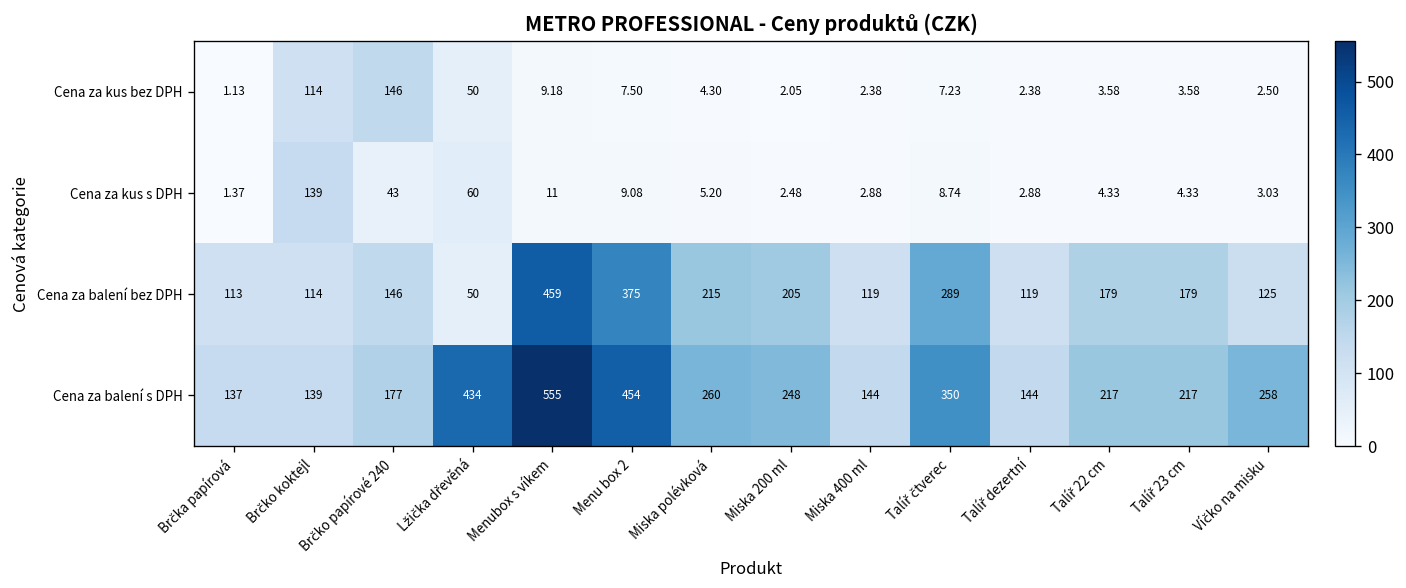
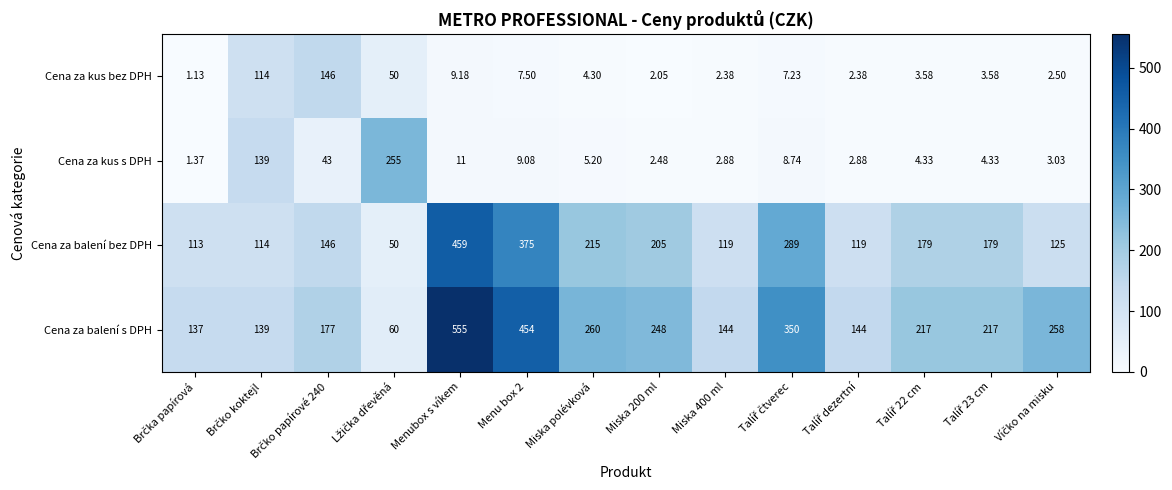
  {
    "Cena za kus bez DPH": {
      "Brčka papírová": 1.13,
      "Brčko koktejl": 114,
      "Brčko papírové 240": 146,
      "Lžička dřevěná": 50,
      "Menubox s víkem": 9.18,
      "Menu box 2": 7.50,
      "Miska polévková": 4.30,
      "Miska 200 ml": 2.05,
      "Miska 400 ml": 2.38,
      "Talíř čtverec": 7.23,
      "Talíř dezertní": 2.38,
      "Talíř 22 cm": 3.58,
      "Talíř 23 cm": 3.58,
      "Víčko na misku": 2.50
    },
    "Cena za kus s DPH": {
      "Brčka papírová": 1.37,
      "Brčko koktejl": 139,
      "Brčko papírové 240": 43,
-     "Lžička dřevěná": 60,
+     "Lžička dřevěná": 255,
      "Menubox s víkem": 11,
      "Menu box 2": 9.08,
      "Miska polévková": 5.20,
      "Miska 200 ml": 2.48,
      "Miska 400 ml": 2.88,
      "Talíř čtverec": 8.74,
      "Talíř dezertní": 2.88,
      "Talíř 22 cm": 4.33,
      "Talíř 23 cm": 4.33,
      "Víčko na misku": 3.03
    },
    "Cena za balení bez DPH": {
      "Brčka papírová": 113,
      "Brčko koktejl": 114,
      "Brčko papírové 240": 146,
      "Lžička dřevěná": 50,
      "Menubox s víkem": 459,
      "Menu box 2": 375,
      "Miska polévková": 215,
      "Miska 200 ml": 205,
      "Miska 400 ml": 119,
      "Talíř čtverec": 289,
      "Talíř dezertní": 119,
      "Talíř 22 cm": 179,
      "Talíř 23 cm": 179,
      "Víčko na misku": 125
    },
    "Cena za balení s DPH": {
      "Brčka papírová": 137,
      "Brčko koktejl": 139,
      "Brčko papírové 240": 177,
-     "Lžička dřevěná": 434,
+     "Lžička dřevěná": 60,
      "Menubox s víkem": 555,
      "Menu box 2": 454,
      "Miska polévková": 260,
      "Miska 200 ml": 248,
      "Miska 400 ml": 144,
      "Talíř čtverec": 350,
      "Talíř dezertní": 144,
      "Talíř 22 cm": 217,
      "Talíř 23 cm": 217,
      "Víčko na misku": 258
    }
  }
